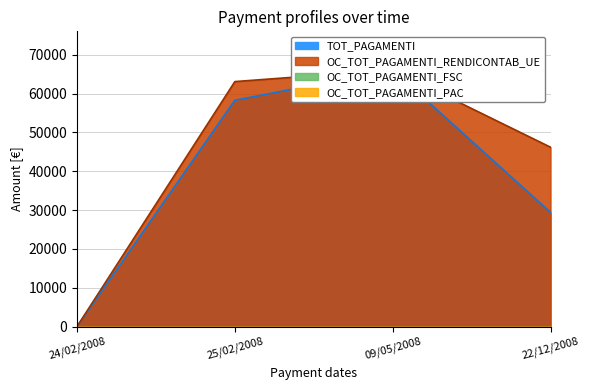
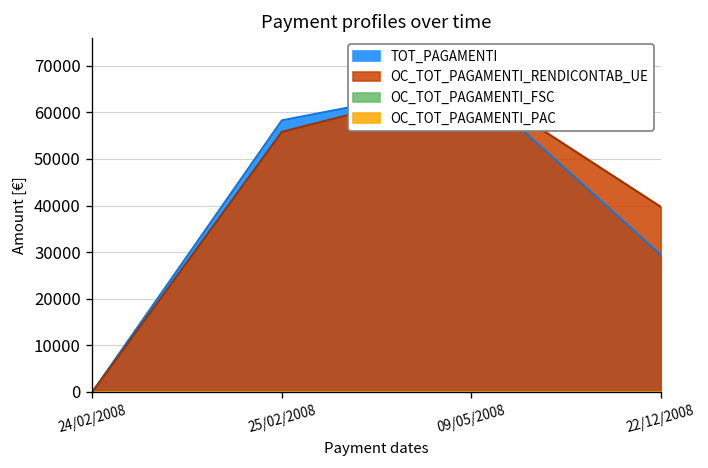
  {
    "TOT_PAGAMENTI": {
      "25/02/2008": 58000,
      "22/12/2008": 29000
    },
    "OC_TOT_PAGAMENTI_RENDICONTAB_UE": {
-     "25/02/2008": 63000,
-     "22/12/2008": 46000
+     "25/02/2008": 56000,
+     "22/12/2008": 40000
    },
    "OC_TOT_PAGAMENTI_PAC": {
      "25/02/2008": 0,
      "09/05/2008": 0,
      "22/12/2008": 0
    }
  }
